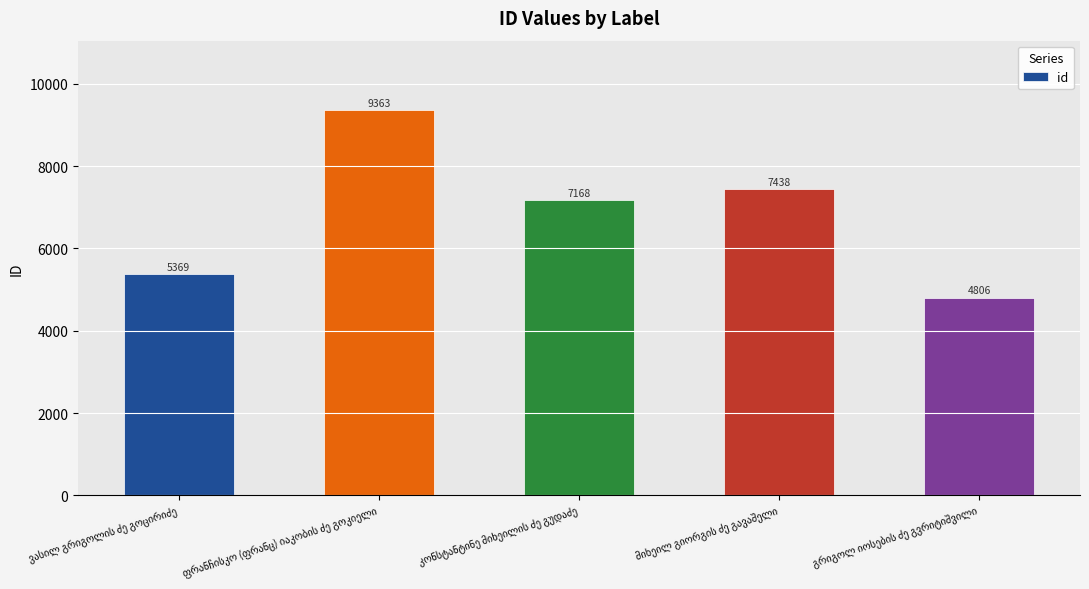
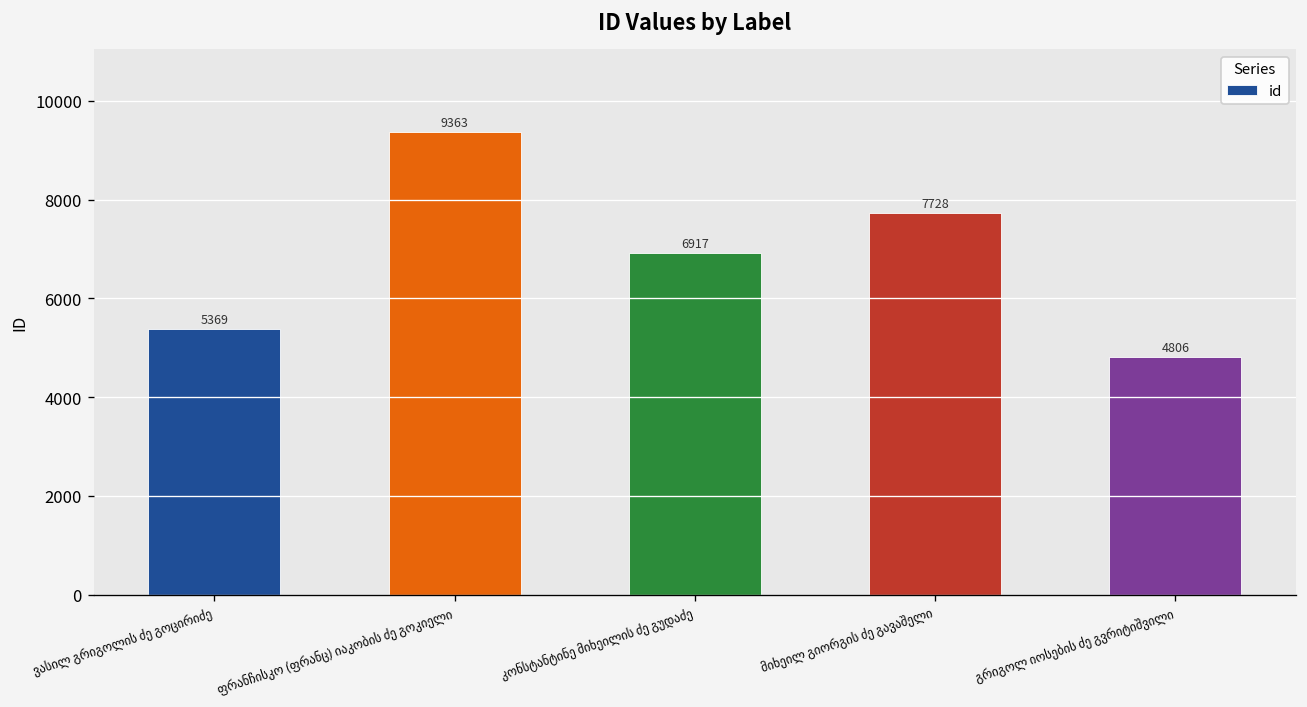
  {
    "ვასილ გრიგოლის ძე გოცირიძე": 5369,
    "ფრანჩისკო (ფრანც) იაკობის ძე გოკიელი": 9363,
-   "კონსტანტინე მიხეილის ძე გუდაძე": 7168,
-   "მიხეილ გიორგის ძე გავაშელი": 7438,
+   "კონსტანტინე მიხეილის ძე გუდაძე": 6917,
+   "მიხეილ გიორგის ძე გავაშელი": 7728,
    "გრიგოლ იოსების ძე გვრიტიშვილი": 4806
  }
